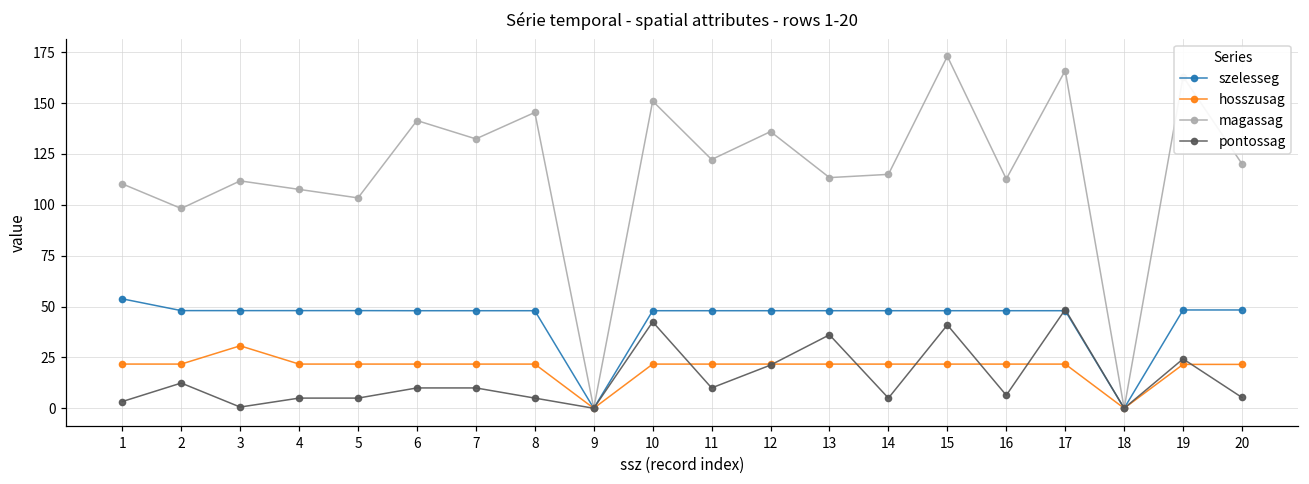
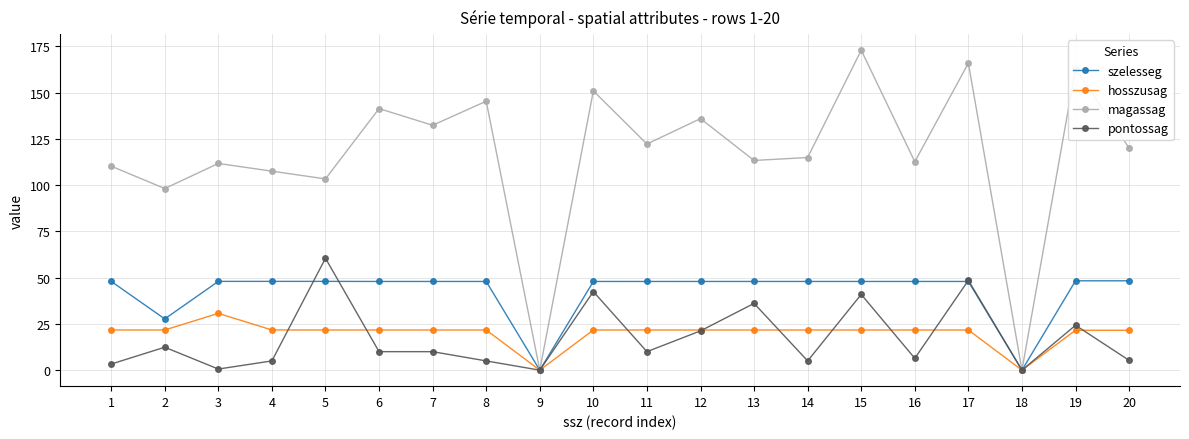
  {
    "szelesseg": {
-     "1": 54,
-     "2": 48,
+     "1": 48,
+     "2": 28,
      "3": 48,
      "4": 48,
      "5": 48,
      "6": 48,
      "7": 48,
      "8": 48,
      "10": 48,
      "11": 48,
      "12": 48,
      "13": 48,
      "14": 48,
      "15": 48,
      "16": 48,
      "19": 48,
      "20": 48
    },
    "hosszusag": {
      "1": 22,
      "2": 22,
      "3": 31,
      "4": 22,
      "5": 22,
      "6": 22,
      "7": 22,
      "8": 22,
      "10": 22,
      "11": 22,
      "13": 22,
      "14": 22,
      "15": 22,
      "16": 22,
      "17": 22,
      "19": 22,
      "20": 22
    },
    "magassag": {
      "1": 110,
      "2": 98,
      "3": 112,
      "4": 108,
      "5": 103,
      "6": 141,
      "7": 132,
      "8": 145,
      "10": 151,
      "11": 122,
      "12": 136,
      "13": 113,
      "14": 115,
      "15": 173,
      "16": 113,
      "17": 166,
      "20": 120
    },
    "pontossag": {
      "1": 3,
      "2": 12,
      "3": 1,
      "4": 5,
-     "5": 5,
+     "5": 61,
      "6": 10,
      "7": 10,
      "8": 5,
      "10": 42,
      "11": 10,
      "13": 36,
      "14": 5,
      "15": 41,
      "16": 6,
      "19": 24,
      "20": 5
    }
  }
